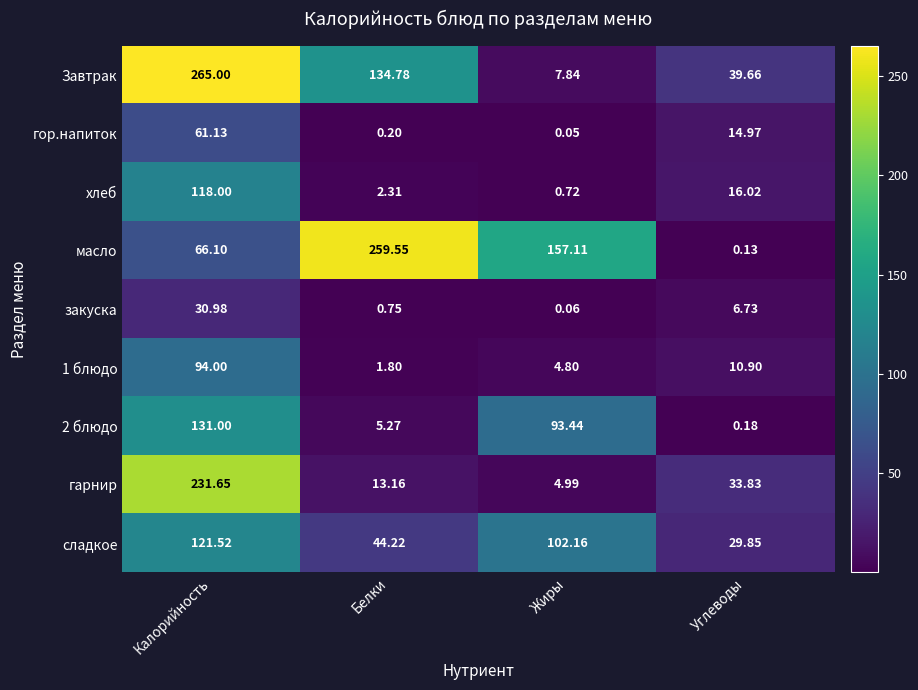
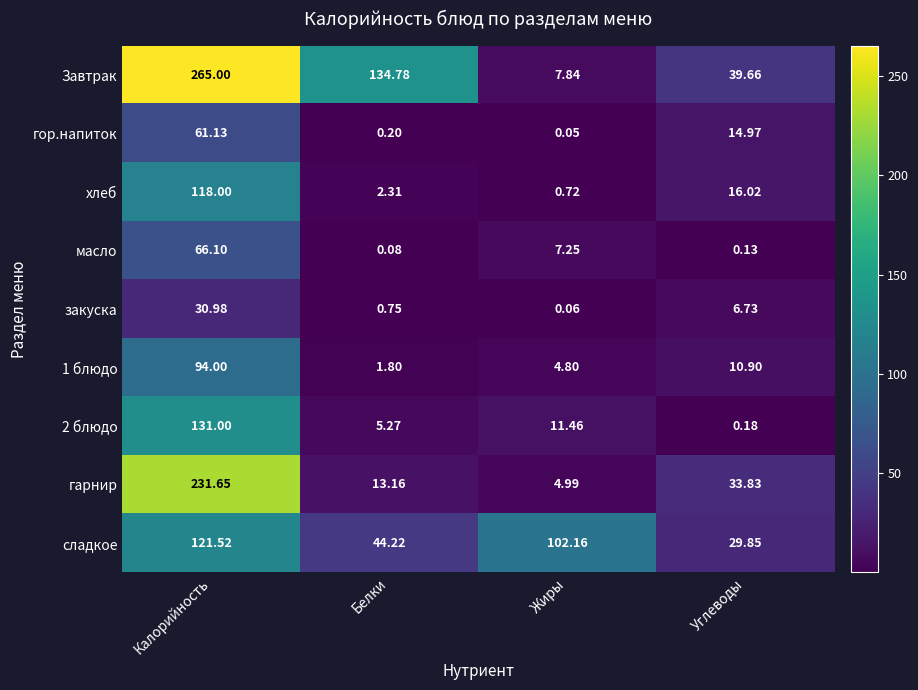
  {
    "Завтрак": {
      "Калорийность": 265.00,
      "Белки": 134.78,
      "Жиры": 7.84,
      "Углеводы": 39.66
    },
    "гор.напиток": {
      "Калорийность": 61.13,
      "Белки": 0.20,
      "Жиры": 0.05,
      "Углеводы": 14.97
    },
    "хлеб": {
      "Калорийность": 118.00,
      "Белки": 2.31,
      "Жиры": 0.72,
      "Углеводы": 16.02
    },
    "масло": {
      "Калорийность": 66.10,
-     "Белки": 259.55,
-     "Жиры": 157.11,
+     "Белки": 0.08,
+     "Жиры": 7.25,
      "Углеводы": 0.13
    },
    "закуска": {
      "Калорийность": 30.98,
      "Белки": 0.75,
      "Жиры": 0.06,
      "Углеводы": 6.73
    },
    "1 блюдо": {
      "Калорийность": 94.00,
      "Белки": 1.80,
      "Жиры": 4.80,
      "Углеводы": 10.90
    },
    "2 блюдо": {
      "Калорийность": 131.00,
      "Белки": 5.27,
-     "Жиры": 93.44,
+     "Жиры": 11.46,
      "Углеводы": 0.18
    },
    "гарнир": {
      "Калорийность": 231.65,
      "Белки": 13.16,
      "Жиры": 4.99,
      "Углеводы": 33.83
    },
    "сладкое": {
      "Калорийность": 121.52,
      "Белки": 44.22,
      "Жиры": 102.16,
      "Углеводы": 29.85
    }
  }
